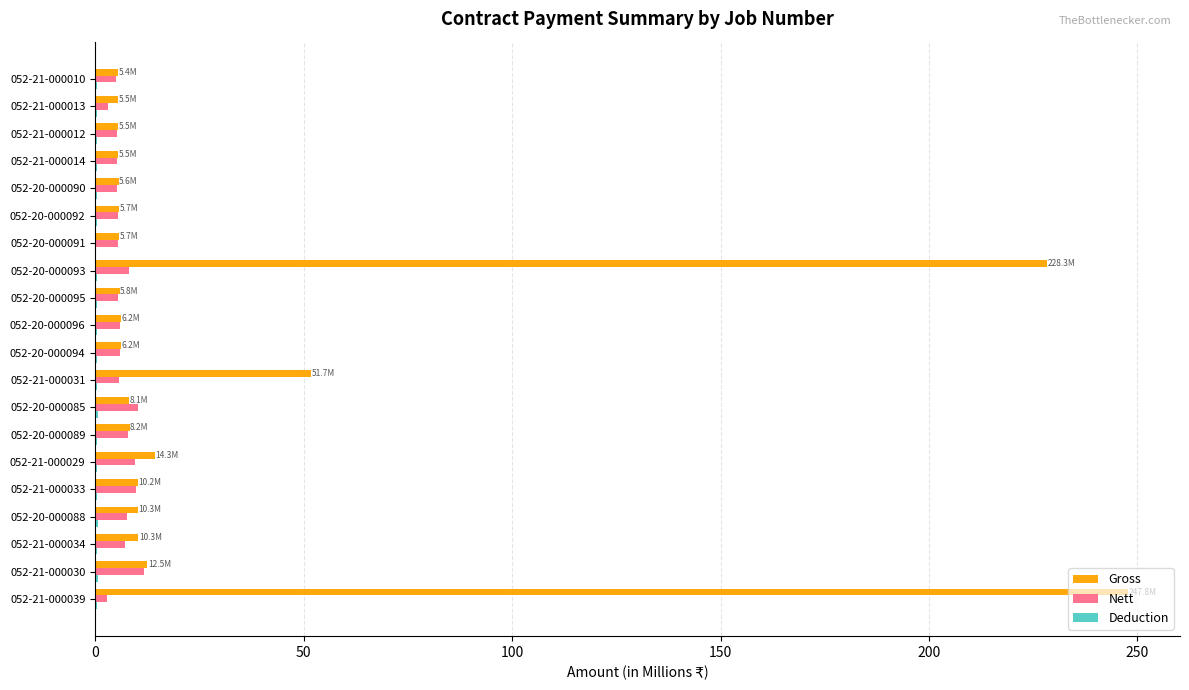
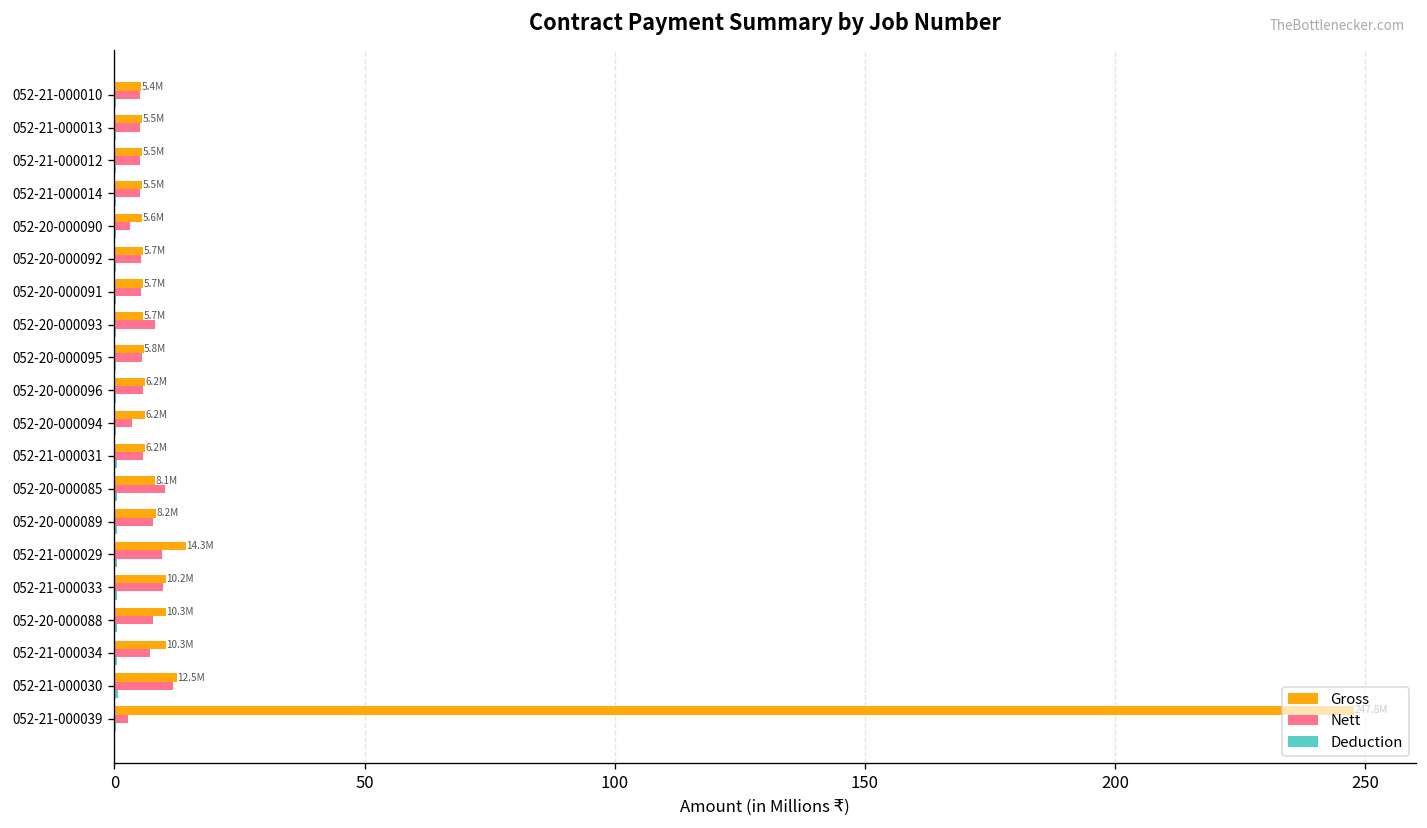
  {
    "Gross": {
      "052-21-000010": "5.4M",
      "052-21-000013": "5.5M",
      "052-21-000012": "5.5M",
      "052-21-000014": "5.5M",
      "052-20-000090": "5.6M",
      "052-20-000092": "5.7M",
      "052-20-000091": "5.7M",
-     "052-20-000093": "228.3M",
+     "052-20-000093": "5.7M",
      "052-20-000095": "5.8M",
      "052-20-000096": "6.2M",
      "052-20-000094": "6.2M",
-     "052-21-000031": "51.7M",
+     "052-21-000031": "6.2M",
      "052-20-000085": "8.1M",
      "052-20-000089": "8.2M",
      "052-21-000029": "14.3M",
      "052-21-000033": "10.2M",
      "052-20-000088": "10.3M",
      "052-21-000034": "10.3M",
      "052-21-000030": "12.5M"
    },
    "Nett": {
      "052-21-000010": "5",
-     "052-21-000013": "3",
+     "052-21-000013": "5",
      "052-21-000012": "5",
      "052-21-000014": "5",
-     "052-20-000090": "5",
+     "052-20-000090": "3",
      "052-20-000092": "5",
      "052-20-000091": "5",
      "052-20-000093": "8",
      "052-20-000095": "6",
-     "052-20-000094": "6",
+     "052-20-000094": "3",
      "052-21-000031": "6",
      "052-20-000085": "10",
      "052-20-000089": "8",
      "052-21-000029": "9",
      "052-21-000033": "10",
      "052-20-000088": "8",
      "052-21-000034": "7",
      "052-21-000030": "12",
      "052-21-000039": "3"
    },
    "Deduction": {
      "052-21-000030": "1"
    }
  }
